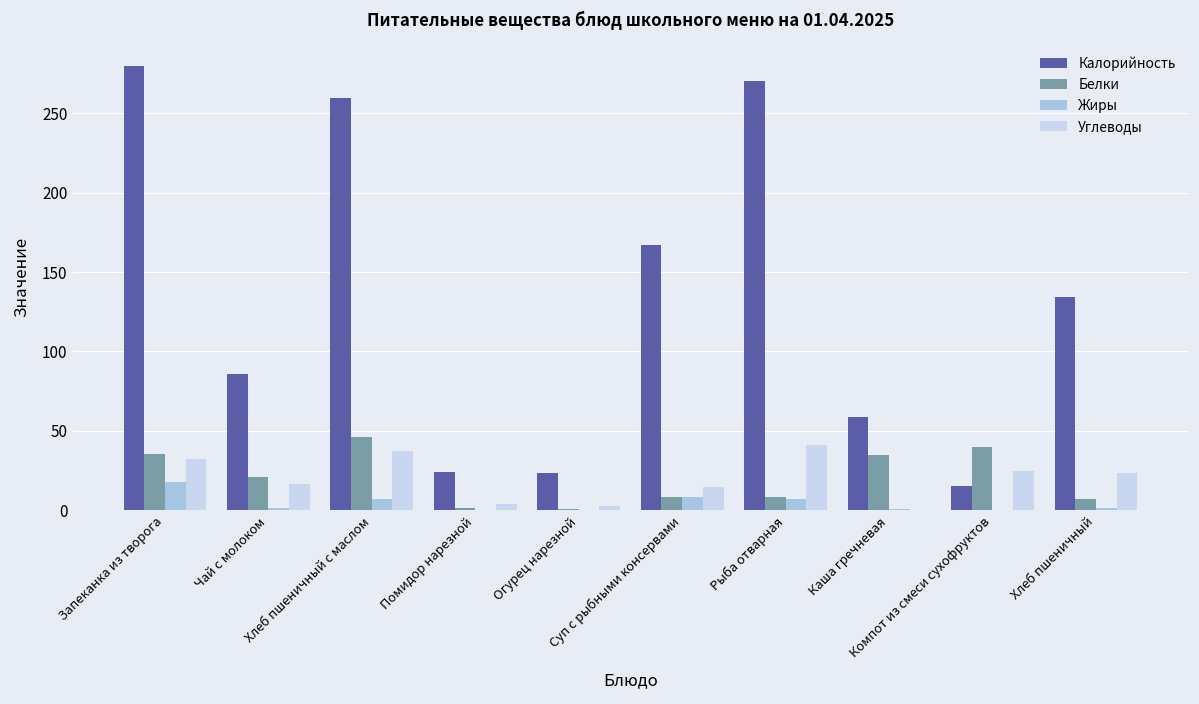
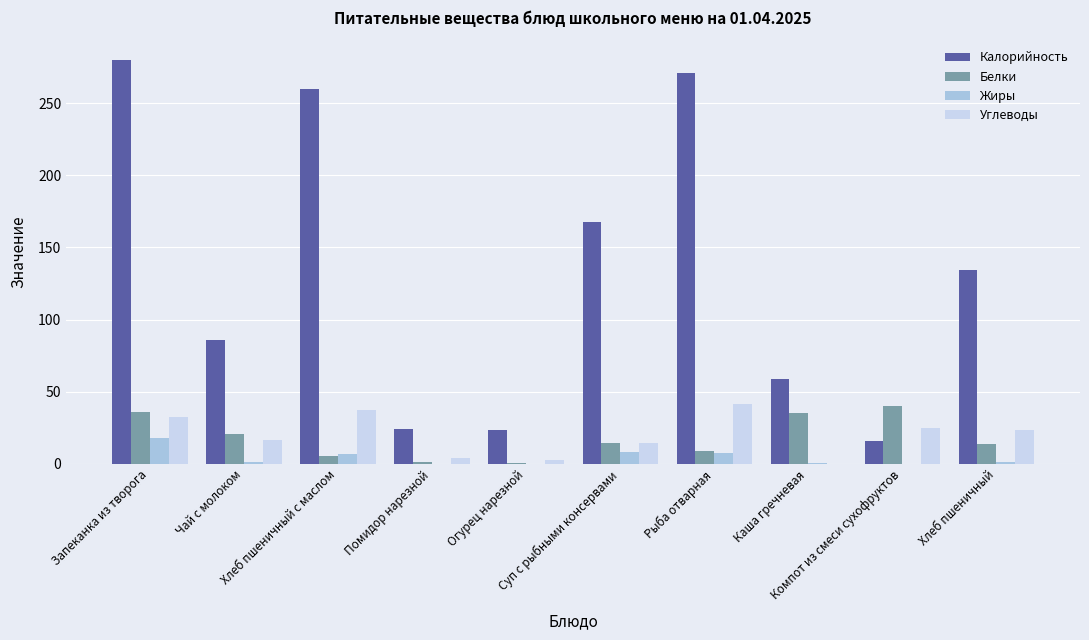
  {
    "Калорийность": {
      "Запеканка из творога": 280,
      "Чай с молоком": 86,
      "Хлеб пшеничный с маслом": 259,
      "Помидор нарезной": 24,
      "Огурец нарезной": 23,
      "Суп с рыбными консервами": 167,
      "Рыба отварная": 271,
      "Каша гречневая": 59,
      "Компот из смеси сухофруктов": 16,
      "Хлеб пшеничный": 134
    },
    "Белки": {
      "Запеканка из творога": 36,
      "Чай с молоком": 21,
-     "Хлеб пшеничный с маслом": 46,
-     "Суп с рыбными консервами": 9,
+     "Хлеб пшеничный с маслом": 5,
+     "Суп с рыбными консервами": 15,
      "Рыба отварная": 9,
      "Каша гречневая": 35,
      "Компот из смеси сухофруктов": 40,
-     "Хлеб пшеничный": 7
+     "Хлеб пшеничный": 14
    }
  }
